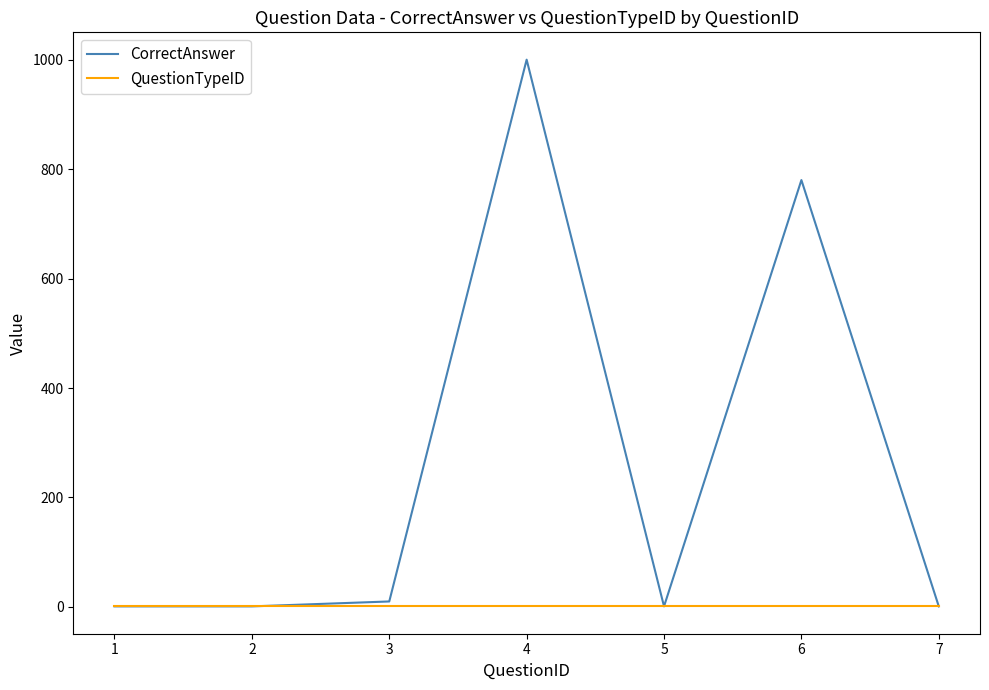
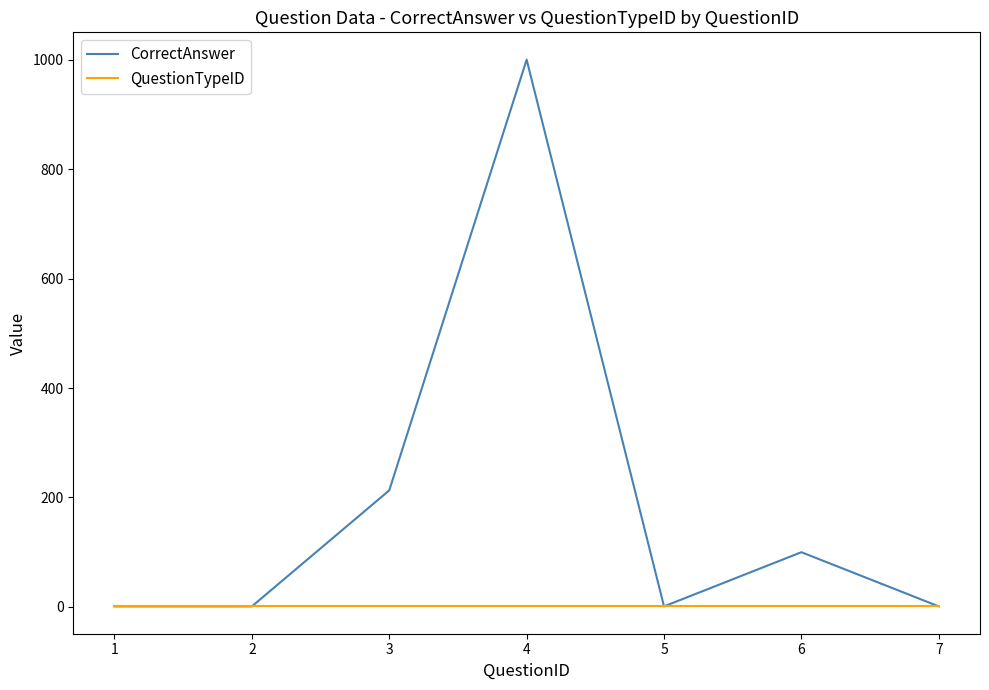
  {
    "CorrectAnswer": {
-     "3": 10,
+     "3": 210,
      "4": 1000,
-     "6": 780
+     "6": 100
    },
    "QuestionTypeID": {
      "3": 0,
      "4": 0,
      "6": 0
    }
  }
